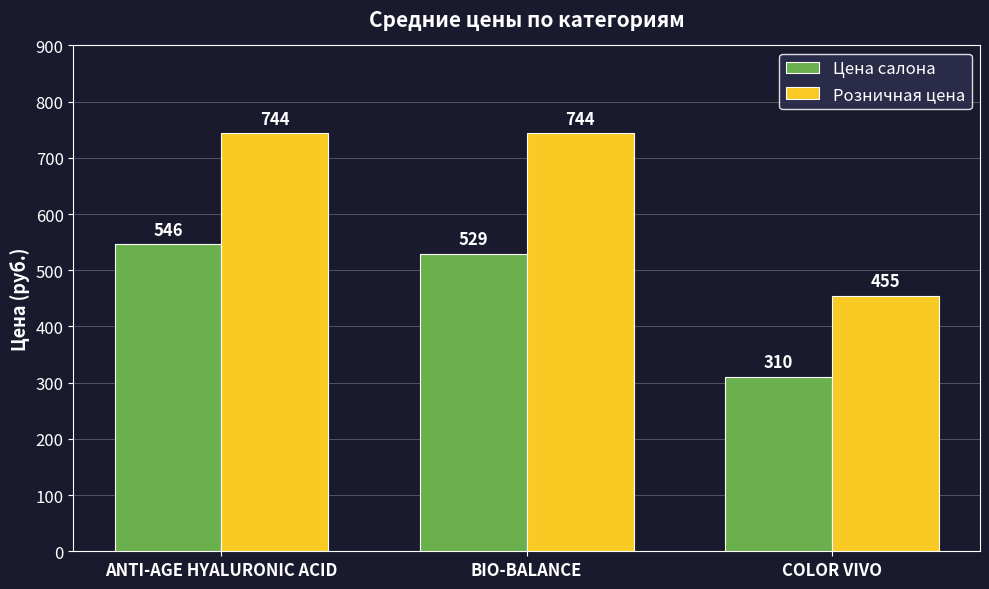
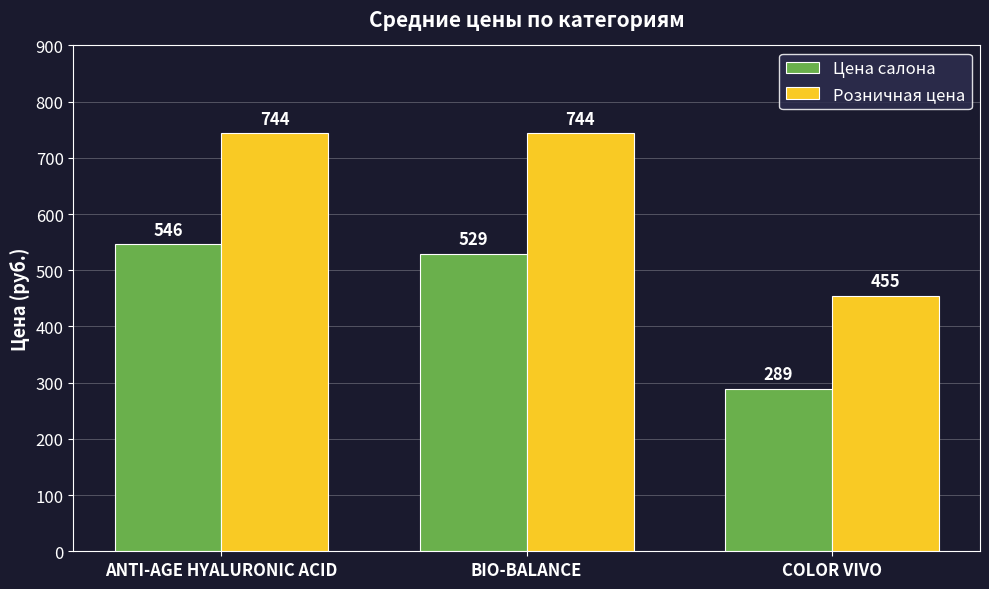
  {
    "Цена салона": {
      "ANTI-AGE HYALURONIC ACID": 546,
      "BIO-BALANCE": 529,
-     "COLOR VIVO": 310
+     "COLOR VIVO": 289
    },
    "Розничная цена": {
      "ANTI-AGE HYALURONIC ACID": 744,
      "BIO-BALANCE": 744,
      "COLOR VIVO": 455
    }
  }
